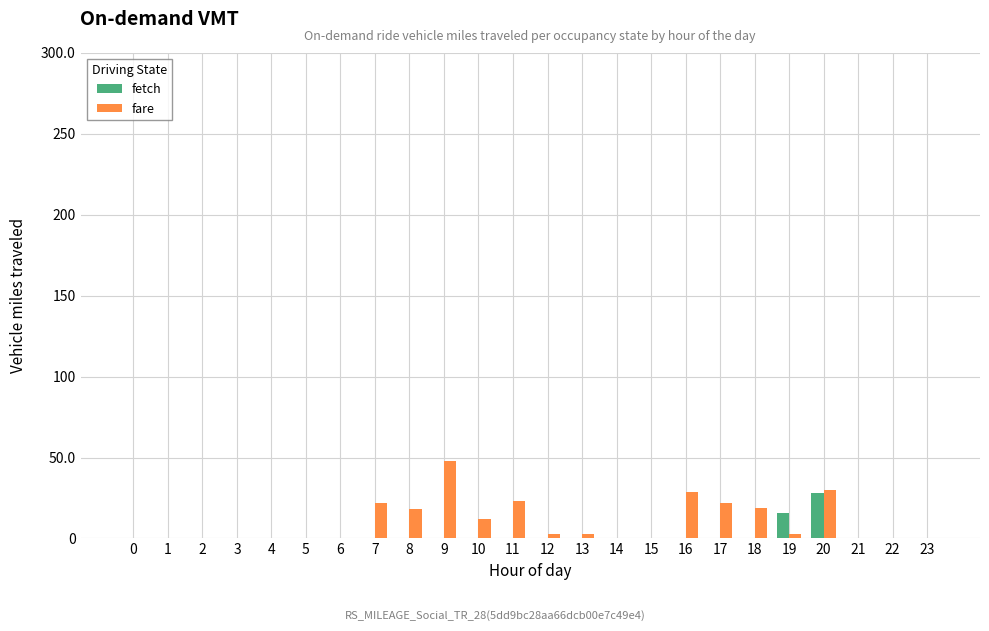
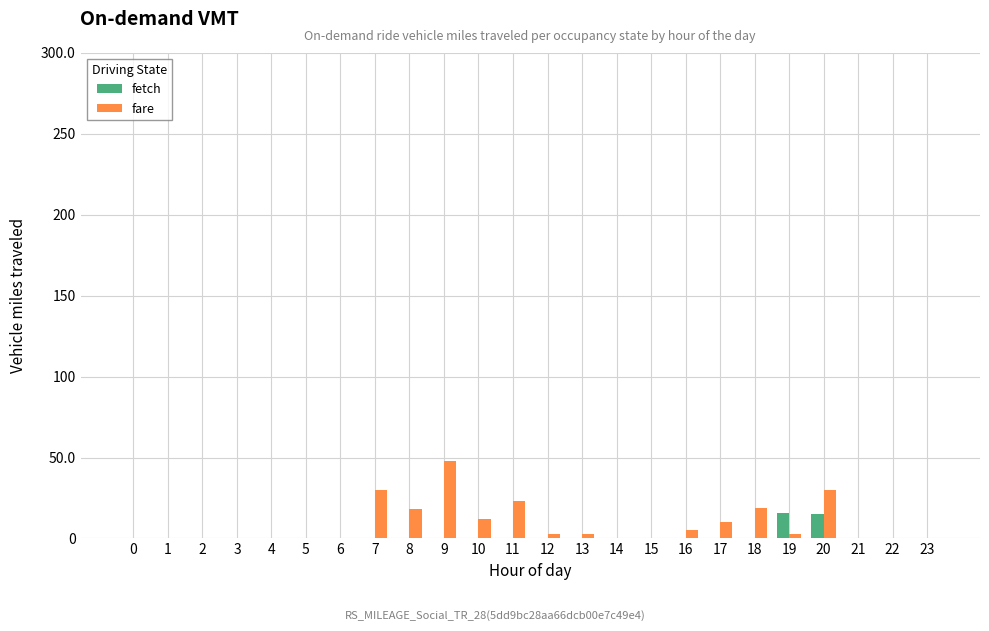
  {
    "fetch": {
      "0": 0,
      "1": 0,
      "2": 0,
      "3": 0,
      "4": 0,
      "5": 0,
      "6": 0,
      "7": 0,
      "8": 0,
      "9": 0,
      "10": 0,
      "11": 0,
      "12": 0,
      "13": 0,
      "14": 0,
      "15": 0,
      "16": 0,
      "17": 0,
      "18": 0,
      "19": 16,
-     "20": 28,
+     "20": 15,
      "21": 0,
      "22": 0,
      "23": 0
    },
    "fare": {
      "0": 0,
      "1": 0,
      "2": 0,
      "3": 0,
      "4": 0,
      "5": 0,
      "6": 0,
-     "7": 22,
+     "7": 30,
      "8": 18,
      "9": 48,
      "10": 12,
      "11": 23,
      "12": 3,
      "13": 3,
      "14": 0,
      "15": 0,
-     "16": 29,
-     "17": 22,
+     "16": 5,
+     "17": 10,
      "18": 19,
      "19": 3,
      "20": 30,
      "21": 0,
      "22": 0,
      "23": 0
    }
  }
